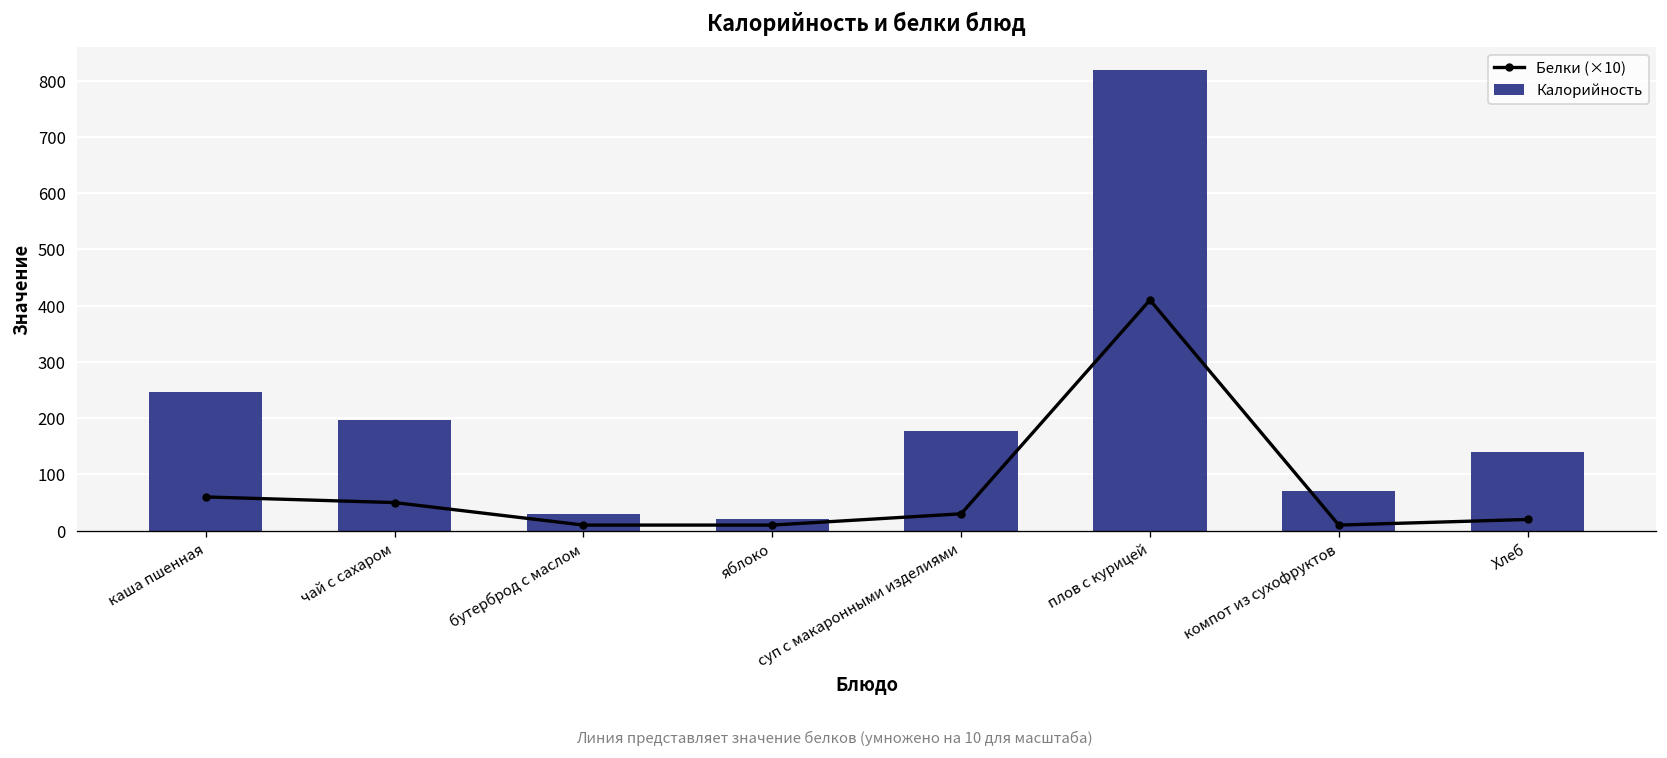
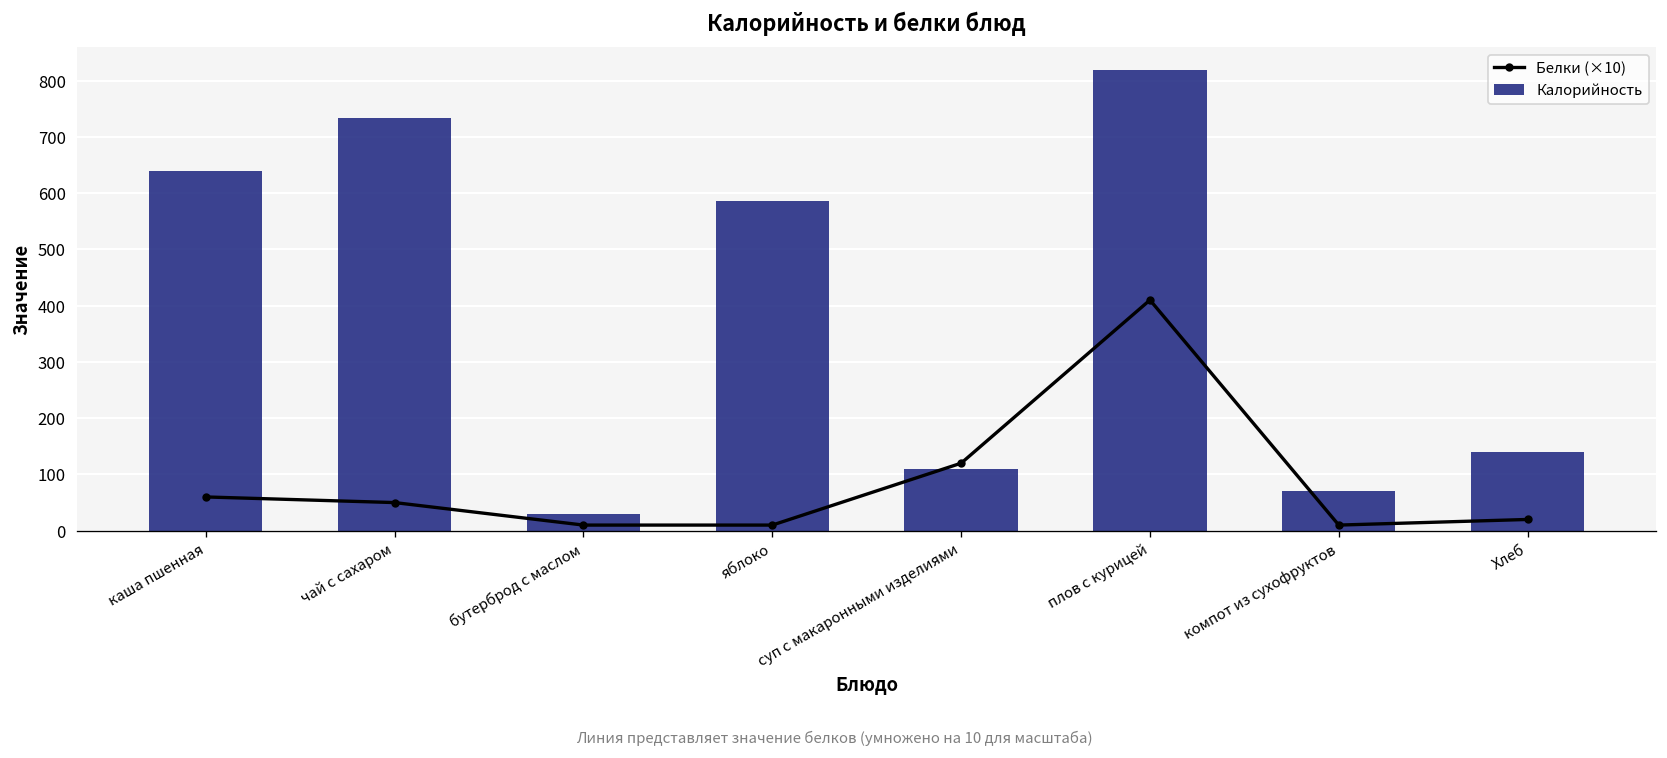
  {
    "Калорийность": {
-     "каша пшенная": 250,
-     "чай с сахаром": 200,
+     "каша пшенная": 640,
+     "чай с сахаром": 730,
      "бутерброд с маслом": 30,
-     "яблоко": 20,
-     "суп с макаронными изделиями": 180,
+     "яблоко": 590,
+     "суп с макаронными изделиями": 110,
      "плов с курицей": 820,
      "компот из сухофруктов": 70,
      "Хлеб": 140
    },
    "Белки (×10)": {
      "каша пшенная": 60,
      "чай с сахаром": 50,
      "бутерброд с маслом": 10,
      "яблоко": 10,
-     "суп с макаронными изделиями": 30,
+     "суп с макаронными изделиями": 120,
      "плов с курицей": 410,
      "компот из сухофруктов": 10,
      "Хлеб": 20
    }
  }
